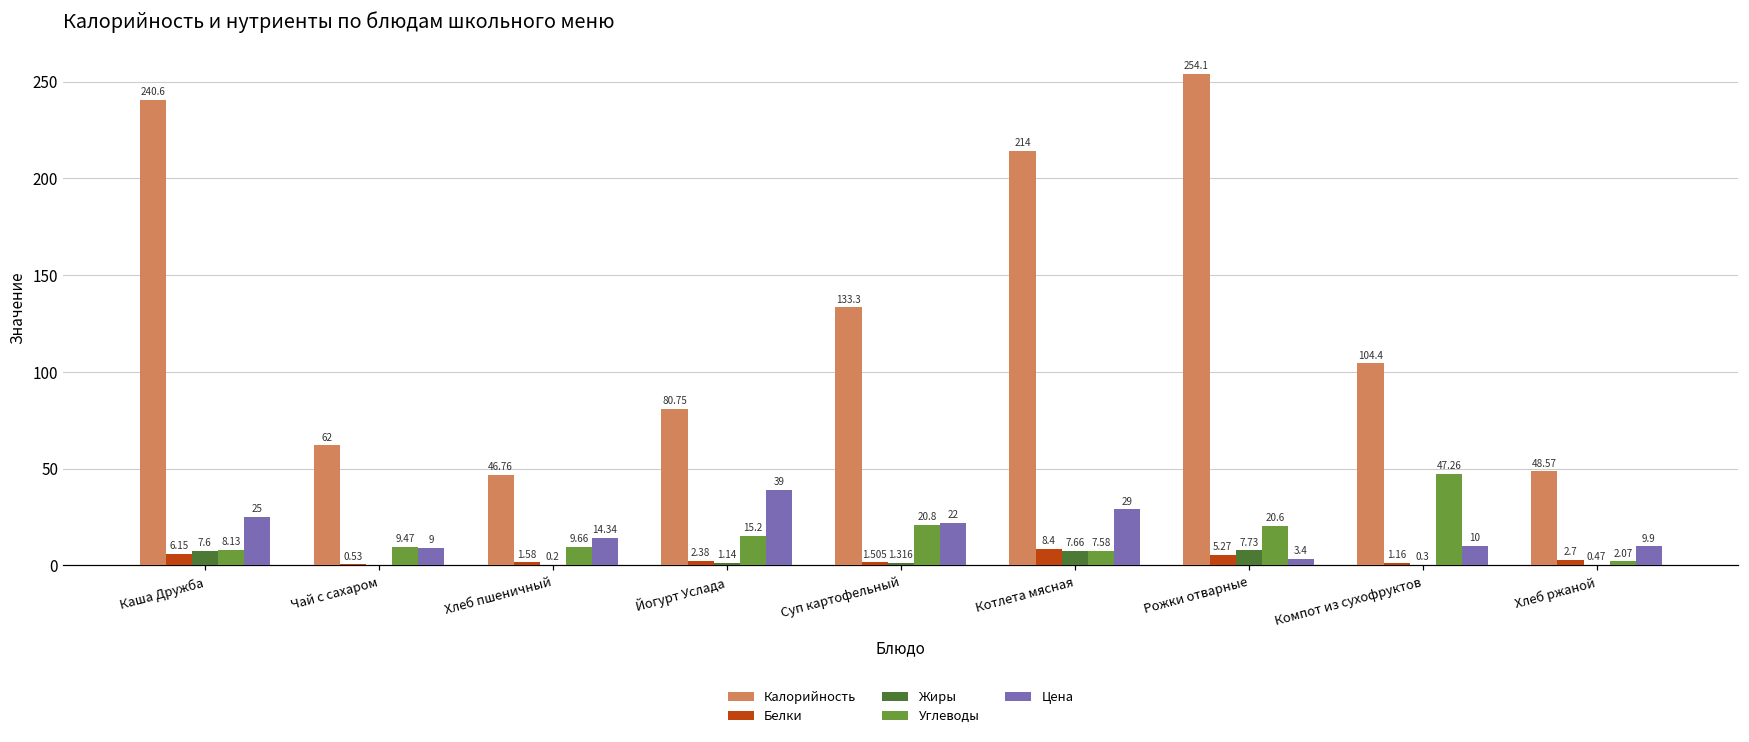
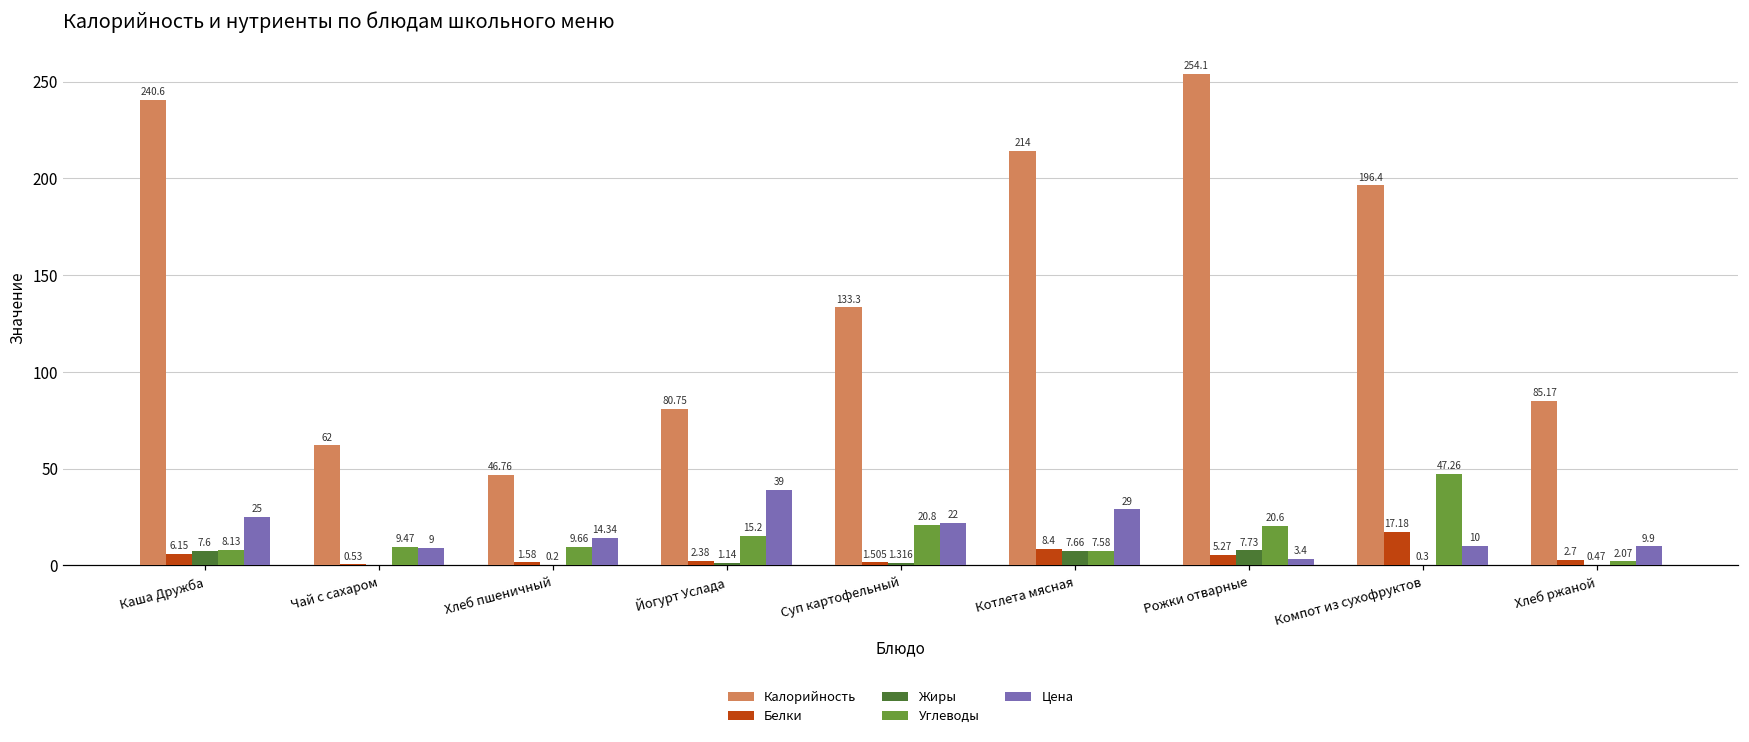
  {
    "Калорийность": {
      "Каша Дружба": 240.6,
      "Чай с сахаром": 62,
      "Хлеб пшеничный": 46.76,
      "Йогурт Услада": 80.75,
      "Суп картофельный": 133.3,
      "Котлета мясная": 214,
      "Рожки отварные": 254.1,
-     "Компот из сухофруктов": 104.4,
-     "Хлеб ржаной": 48.57
+     "Компот из сухофруктов": 196.4,
+     "Хлеб ржаной": 85.17
    },
    "Белки": {
      "Каша Дружба": 6.15,
      "Чай с сахаром": 0.53,
      "Хлеб пшеничный": 1.58,
      "Йогурт Услада": 2.38,
      "Суп картофельный": 1.505,
      "Котлета мясная": 8.4,
      "Рожки отварные": 5.27,
-     "Компот из сухофруктов": 1.16,
+     "Компот из сухофруктов": 17.18,
      "Хлеб ржаной": 2.7
    },
    "Цена": {
      "Каша Дружба": 25,
      "Чай с сахаром": 9,
      "Хлеб пшеничный": 14.34,
      "Йогурт Услада": 39,
      "Суп картофельный": 22,
      "Котлета мясная": 29,
      "Рожки отварные": 3.4,
      "Компот из сухофруктов": 10,
      "Хлеб ржаной": 9.9
    }
  }
